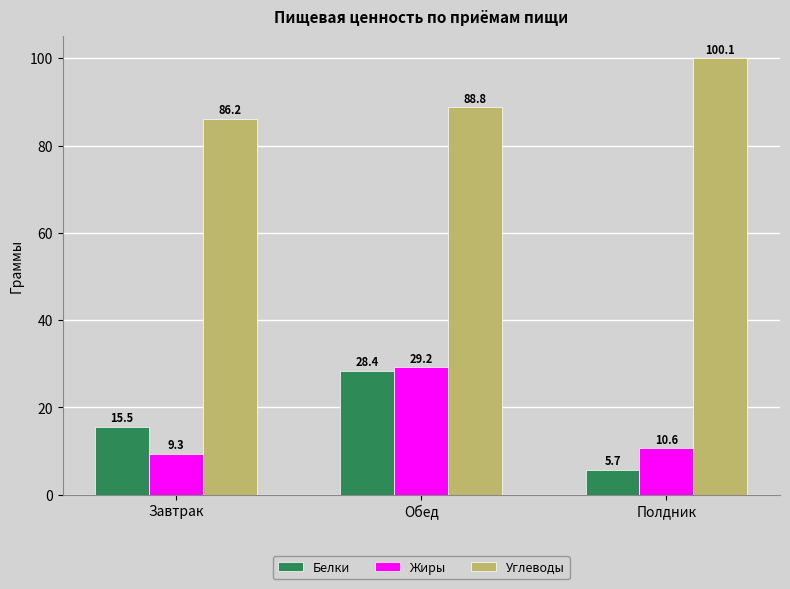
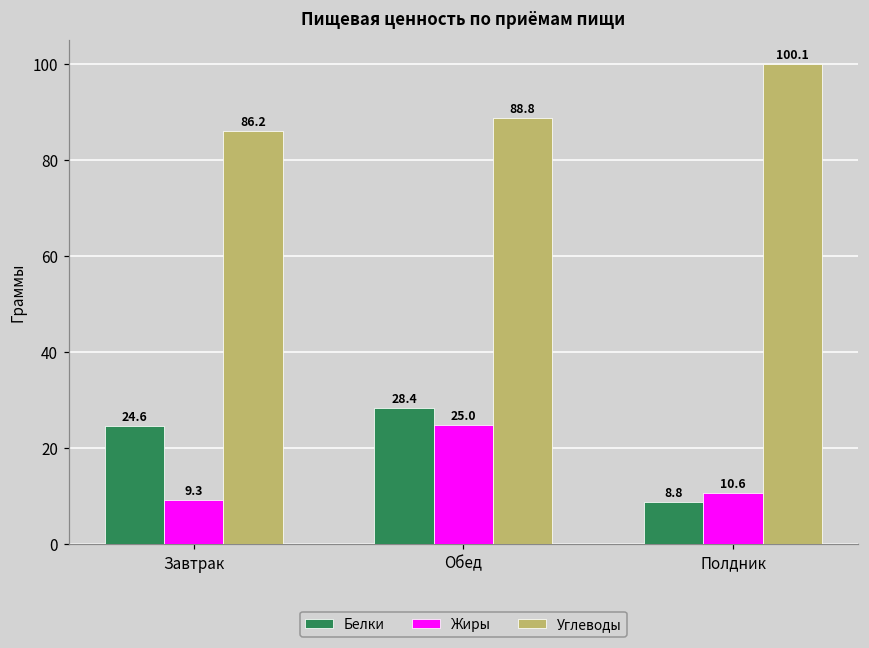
  {
    "Белки": {
-     "Завтрак": 15.5,
+     "Завтрак": 24.6,
      "Обед": 28.4,
-     "Полдник": 5.7
+     "Полдник": 8.8
    },
    "Жиры": {
      "Завтрак": 9.3,
-     "Обед": 29.2,
+     "Обед": 25.0,
      "Полдник": 10.6
    },
    "Углеводы": {
      "Завтрак": 86.2,
      "Обед": 88.8,
      "Полдник": 100.1
    }
  }
